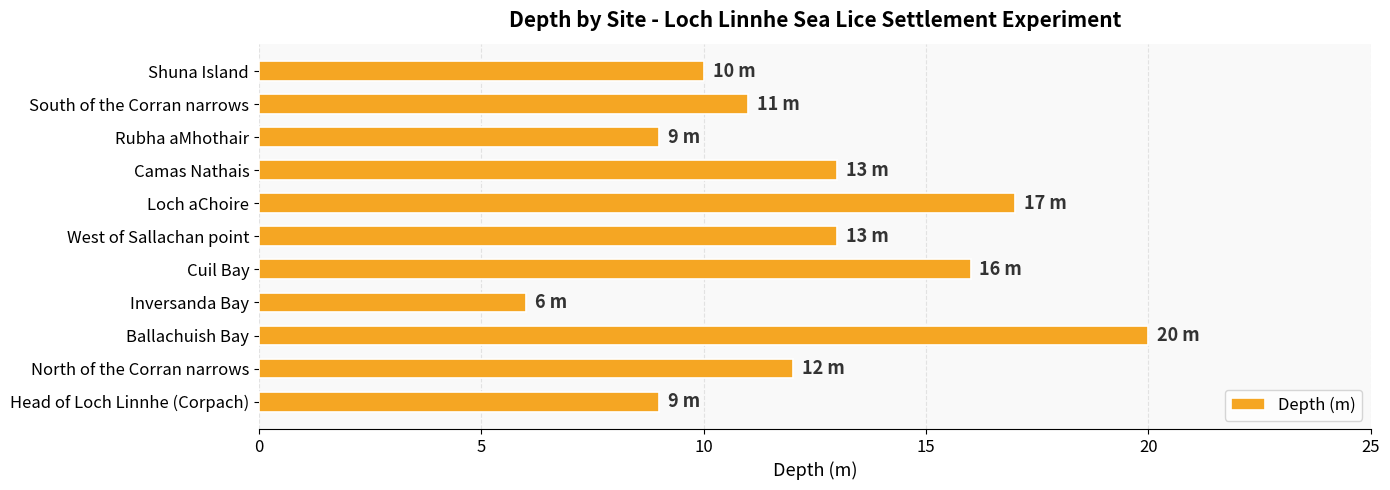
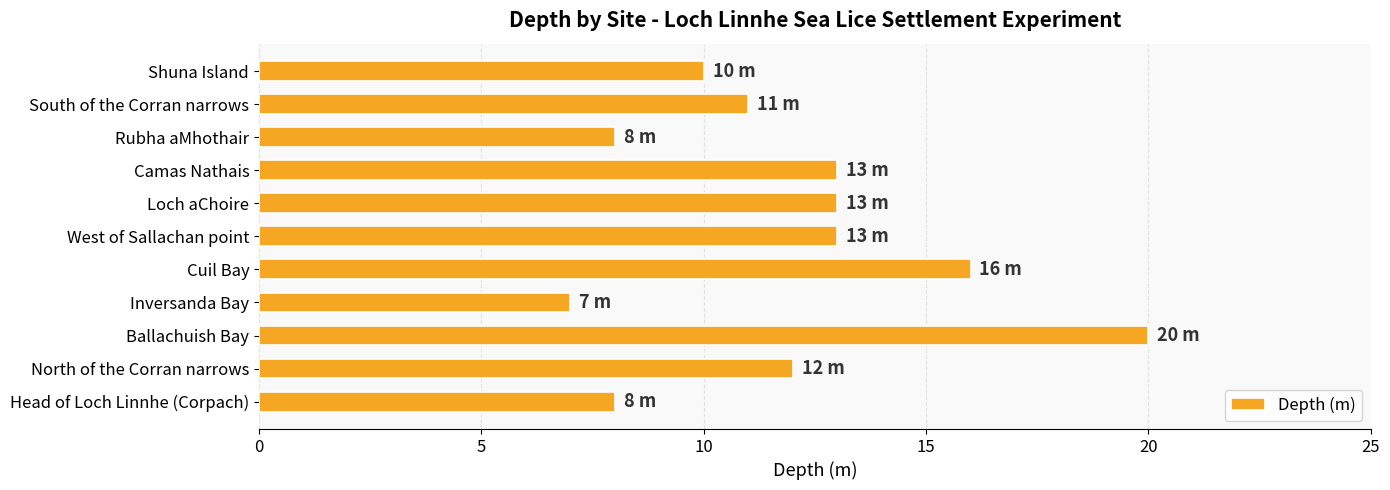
  {
    "Shuna Island": 10,
    "South of the Corran narrows": 11,
-   "Rubha aMhothair": 9,
+   "Rubha aMhothair": 8,
    "Camas Nathais": 13,
-   "Loch aChoire": 17,
+   "Loch aChoire": 13,
    "West of Sallachan point": 13,
    "Cuil Bay": 16,
-   "Inversanda Bay": 6,
+   "Inversanda Bay": 7,
    "Ballachuish Bay": 20,
    "North of the Corran narrows": 12,
-   "Head of Loch Linnhe (Corpach)": 9
+   "Head of Loch Linnhe (Corpach)": 8
  }
